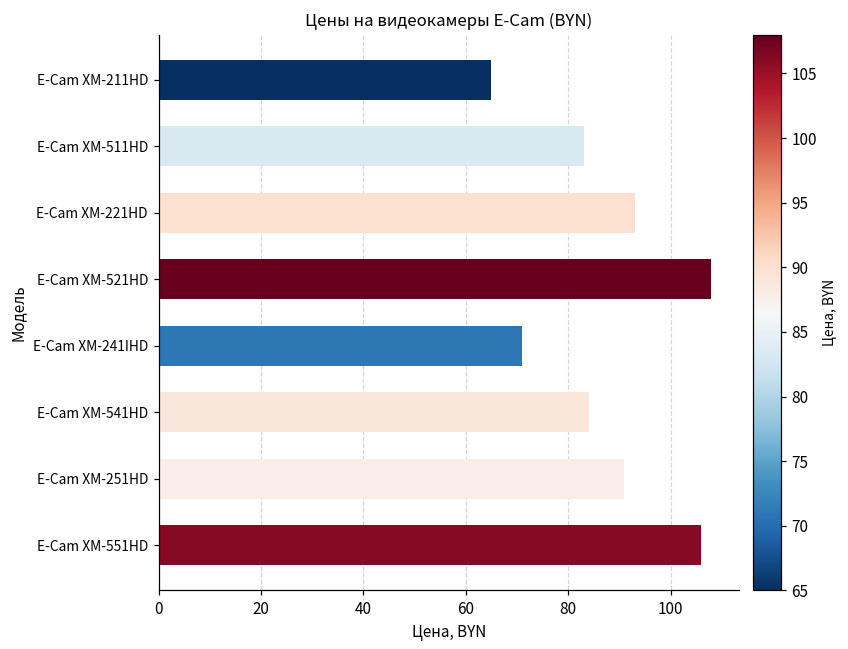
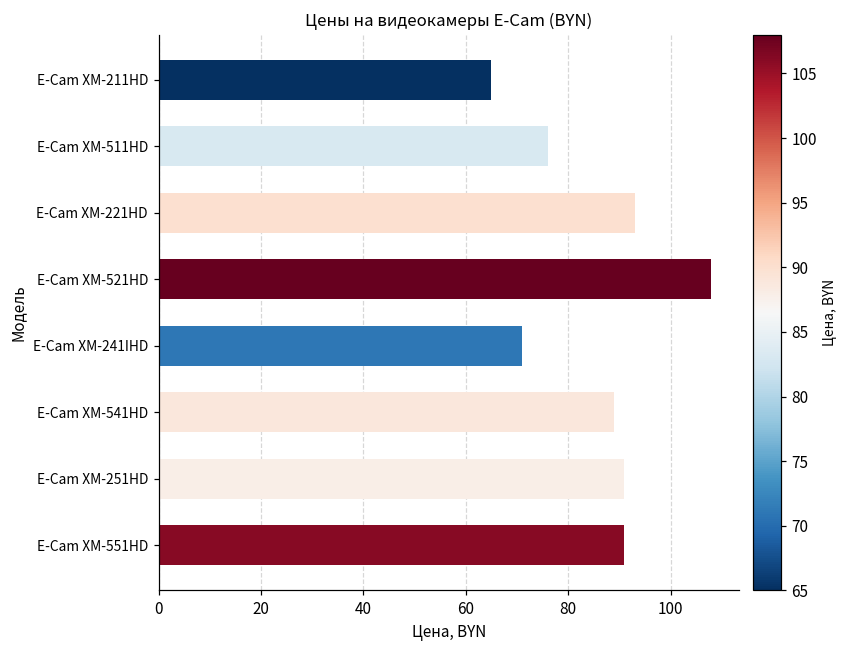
  {
    "E-Cam XM-211HD": 65,
-   "E-Cam XM-511HD": 83,
+   "E-Cam XM-511HD": 76,
    "E-Cam XM-221HD": 93,
    "E-Cam XM-521HD": 108,
    "E-Cam XM-241IHD": 71,
-   "E-Cam XM-541HD": 84,
+   "E-Cam XM-541HD": 89,
    "E-Cam XM-251HD": 91,
-   "E-Cam XM-551HD": 106
+   "E-Cam XM-551HD": 91
  }
